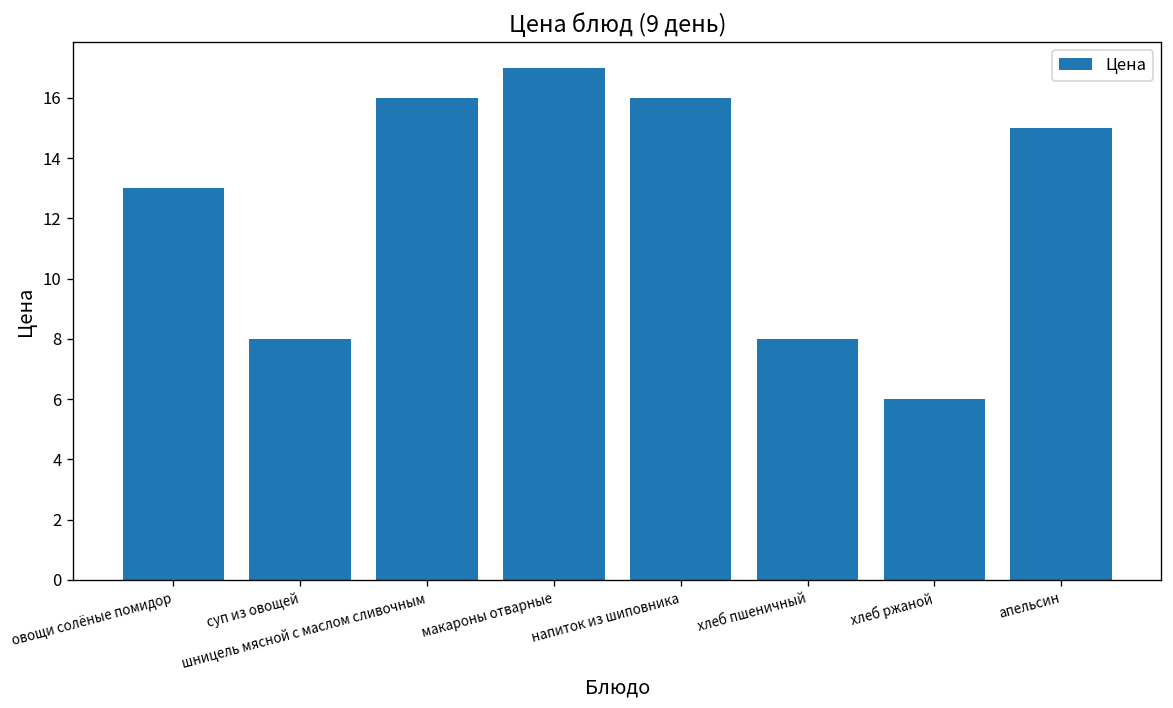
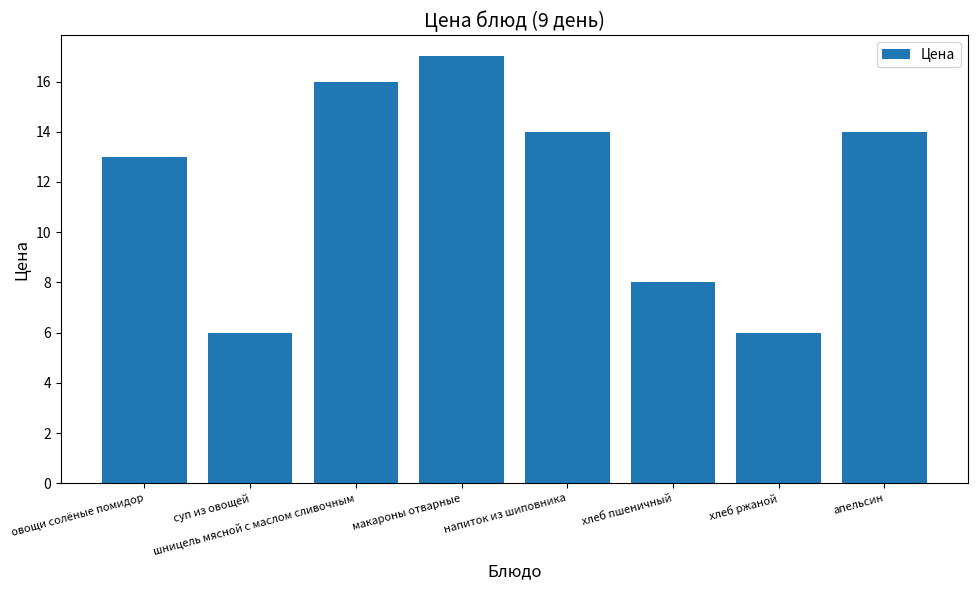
  {
    "овощи солёные помидор": 13,
-   "суп из овощей": 8,
+   "суп из овощей": 6,
    "шницель мясной с маслом сливочным": 16,
    "макароны отварные": 17,
-   "напиток из шиповника": 16,
+   "напиток из шиповника": 14,
    "хлеб пшеничный": 8,
    "хлеб ржаной": 6,
-   "апельсин": 15
+   "апельсин": 14
  }
